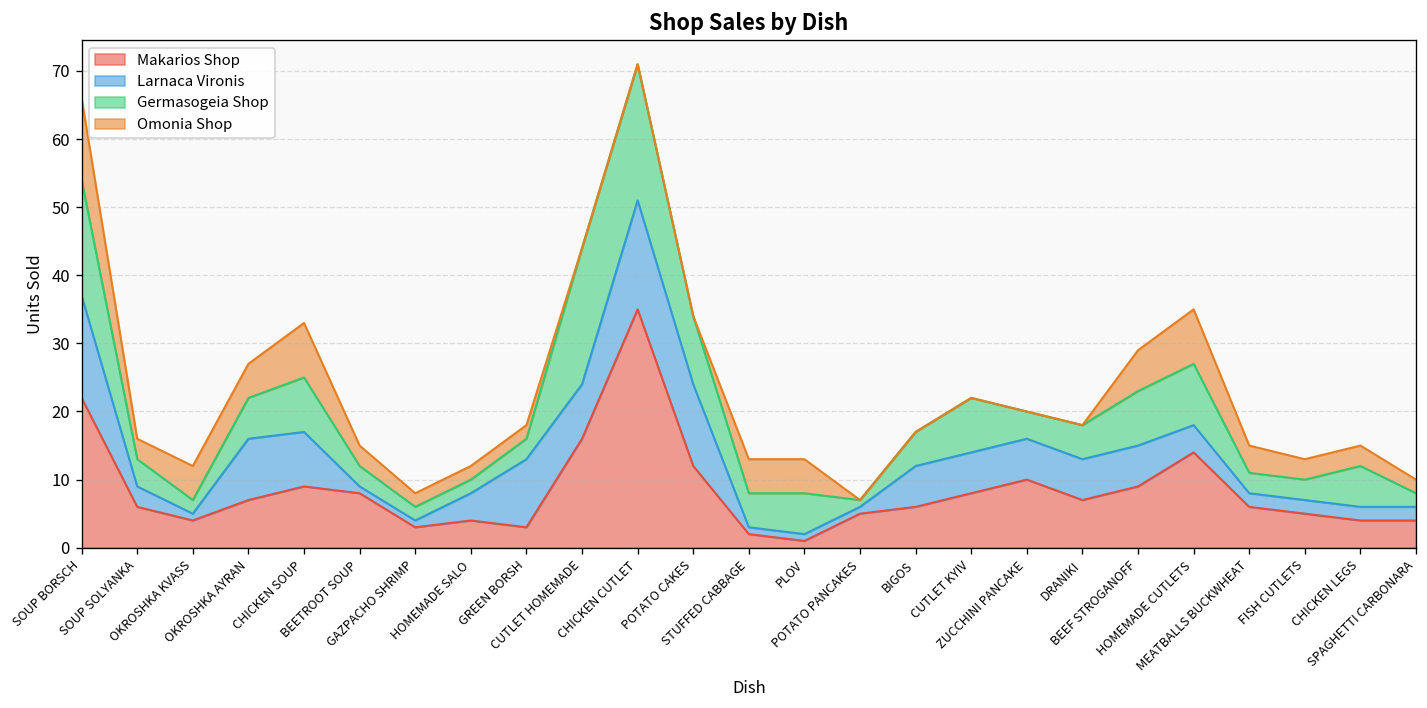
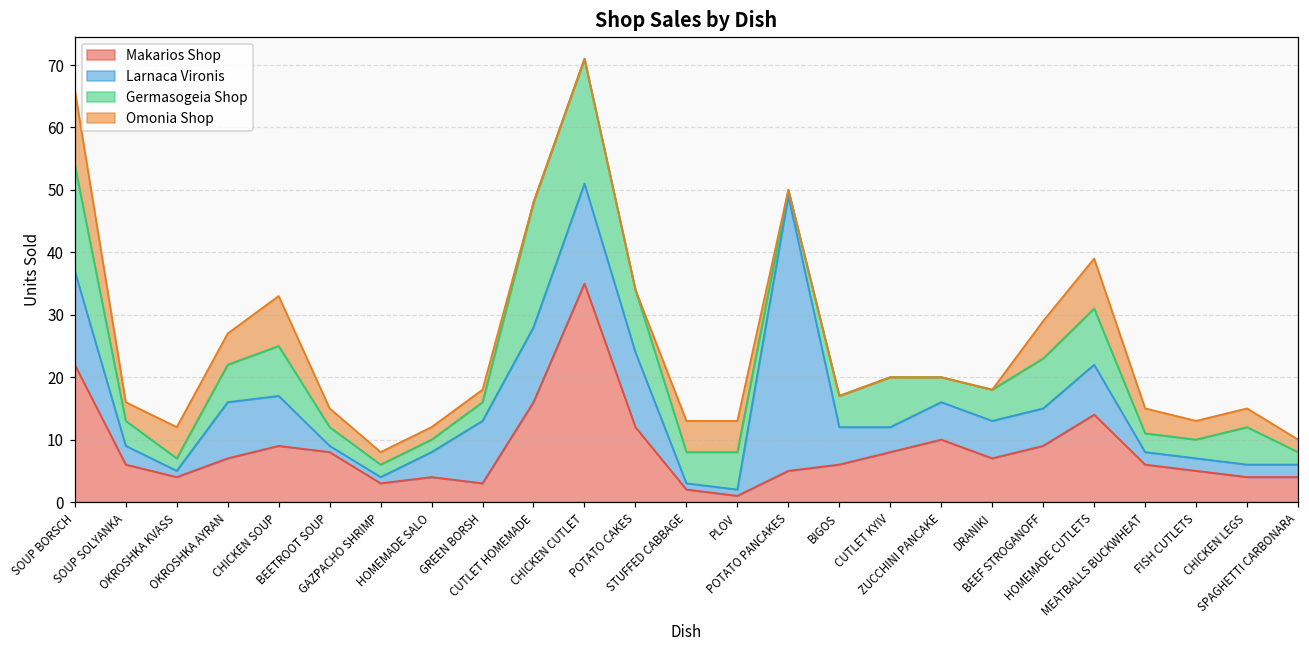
  {
    "Larnaca Vironis": {
      "SOUP BORSCH": 15,
      "SOUP SOLYANKA": 3,
      "OKROSHKA KVASS": 1,
      "OKROSHKA AYRAN": 9,
      "CHICKEN SOUP": 8,
      "BEETROOT SOUP": 1,
      "GAZPACHO SHRIMP": 1,
      "HOMEMADE SALO": 4,
      "GREEN BORSH": 10,
-     "CUTLET HOMEMADE": 8,
+     "CUTLET HOMEMADE": 12,
      "CHICKEN CUTLET": 16,
      "POTATO CAKES": 12,
      "STUFFED CABBAGE": 1,
      "PLOV": 1,
-     "POTATO PANCAKES": 1,
+     "POTATO PANCAKES": 44,
      "BIGOS": 6,
-     "CUTLET KYIV": 6,
+     "CUTLET KYIV": 4,
      "ZUCCHINI PANCAKE": 6,
      "DRANIKI": 6,
      "BEEF STROGANOFF": 6,
-     "HOMEMADE CUTLETS": 4,
+     "HOMEMADE CUTLETS": 8,
      "MEATBALLS BUCKWHEAT": 2,
      "FISH CUTLETS": 2,
      "CHICKEN LEGS": 2,
      "SPAGHETTI CARBONARA": 2
    },
    "Germasogeia Shop": {
      "SOUP BORSCH": 17,
      "SOUP SOLYANKA": 4,
      "OKROSHKA KVASS": 2,
      "OKROSHKA AYRAN": 6,
      "CHICKEN SOUP": 8,
      "BEETROOT SOUP": 3,
      "GAZPACHO SHRIMP": 2,
      "HOMEMADE SALO": 2,
      "GREEN BORSH": 3,
      "STUFFED CABBAGE": 5,
      "PLOV": 6,
      "BEEF STROGANOFF": 8,
      "HOMEMADE CUTLETS": 9,
      "MEATBALLS BUCKWHEAT": 3,
      "FISH CUTLETS": 3,
      "CHICKEN LEGS": 6,
      "SPAGHETTI CARBONARA": 2
    }
  }
